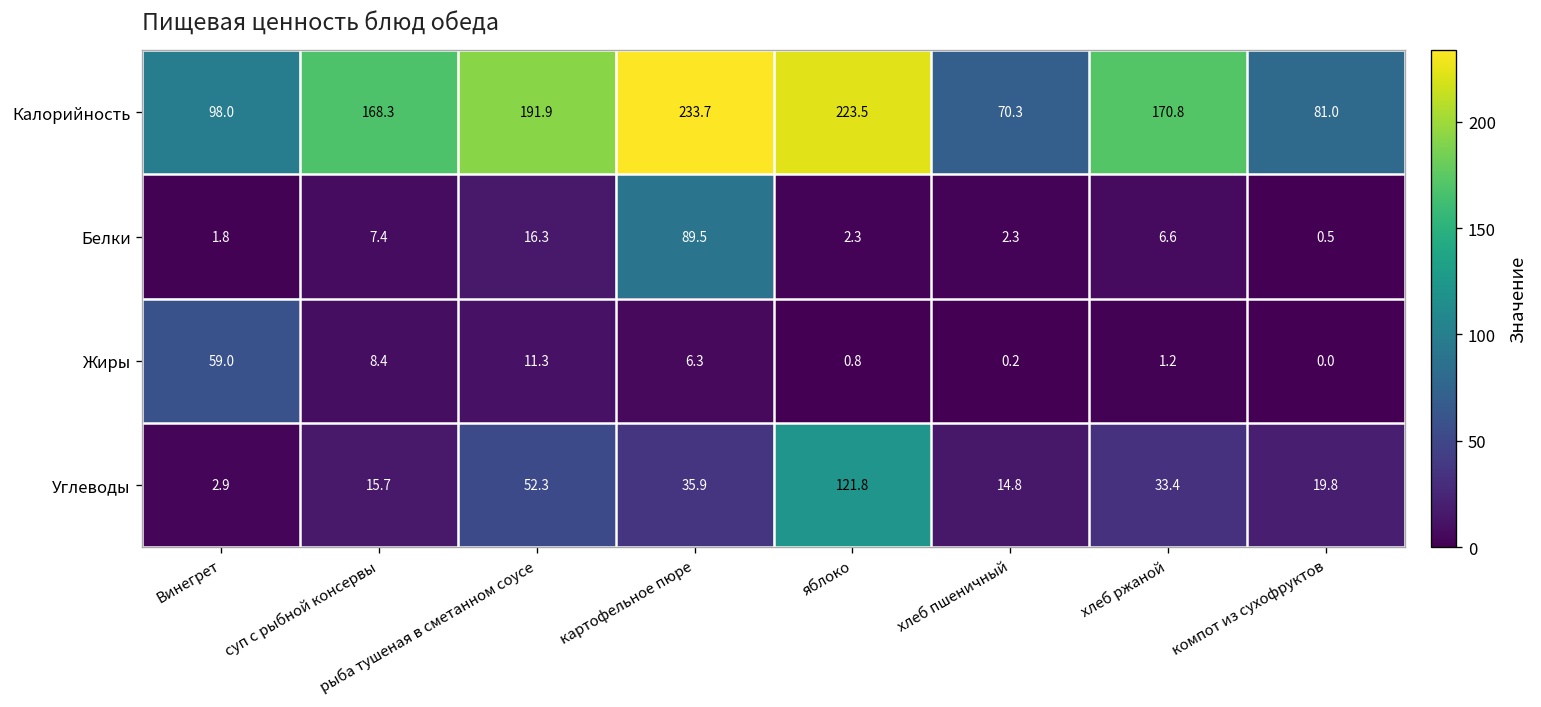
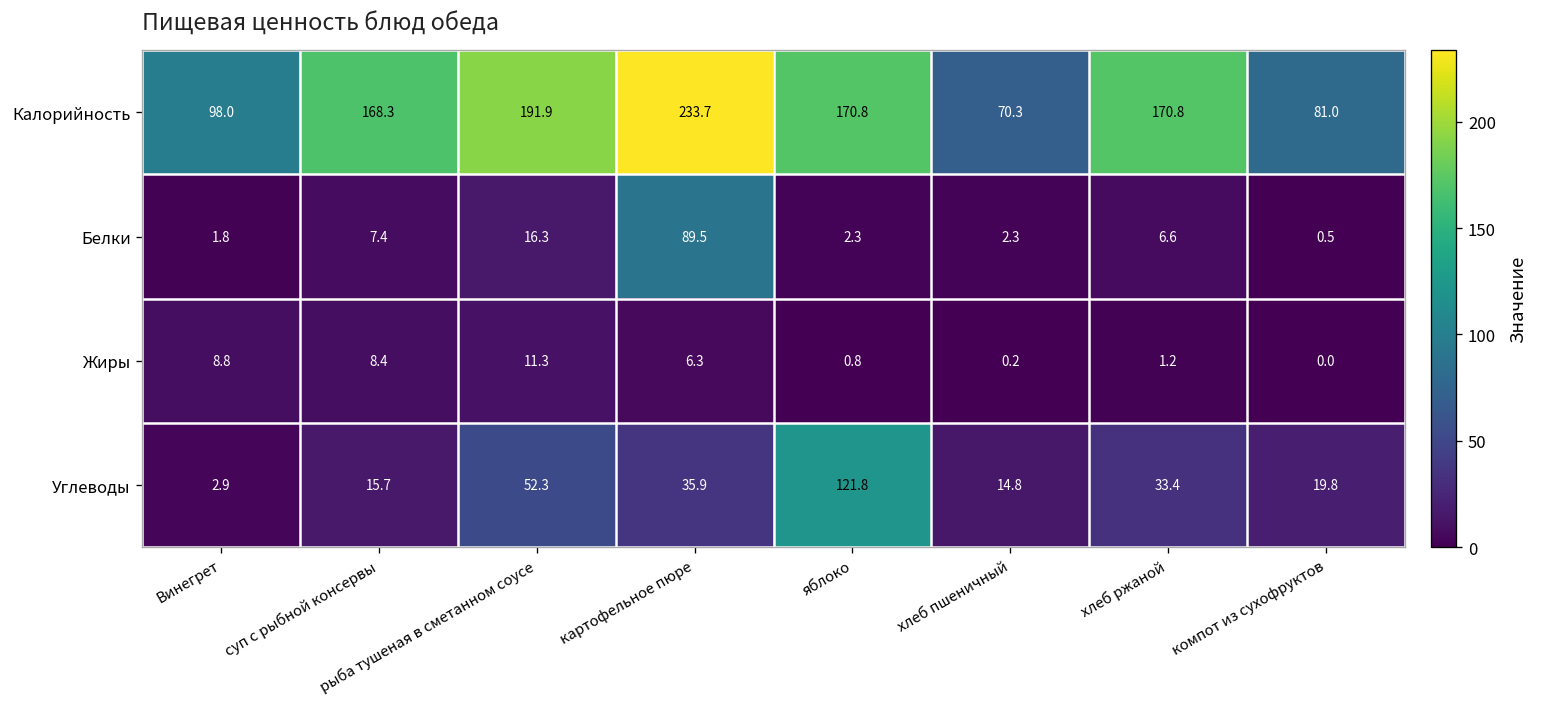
  {
    "Калорийность": {
      "Винегрет": 98.0,
      "суп с рыбной консервы": 168.3,
      "рыба тушеная в сметанном соусе": 191.9,
      "картофельное пюре": 233.7,
-     "яблоко": 223.5,
+     "яблоко": 170.8,
      "хлеб пшеничный": 70.3,
      "хлеб ржаной": 170.8,
      "компот из сухофруктов": 81.0
    },
    "Белки": {
      "Винегрет": 1.8,
      "суп с рыбной консервы": 7.4,
      "рыба тушеная в сметанном соусе": 16.3,
      "картофельное пюре": 89.5,
      "яблоко": 2.3,
      "хлеб пшеничный": 2.3,
      "хлеб ржаной": 6.6,
      "компот из сухофруктов": 0.5
    },
    "Жиры": {
-     "Винегрет": 59.0,
+     "Винегрет": 8.8,
      "суп с рыбной консервы": 8.4,
      "рыба тушеная в сметанном соусе": 11.3,
      "картофельное пюре": 6.3,
      "яблоко": 0.8,
      "хлеб пшеничный": 0.2,
      "хлеб ржаной": 1.2,
      "компот из сухофруктов": 0.0
    },
    "Углеводы": {
      "Винегрет": 2.9,
      "суп с рыбной консервы": 15.7,
      "рыба тушеная в сметанном соусе": 52.3,
      "картофельное пюре": 35.9,
      "яблоко": 121.8,
      "хлеб пшеничный": 14.8,
      "хлеб ржаной": 33.4,
      "компот из сухофруктов": 19.8
    }
  }
